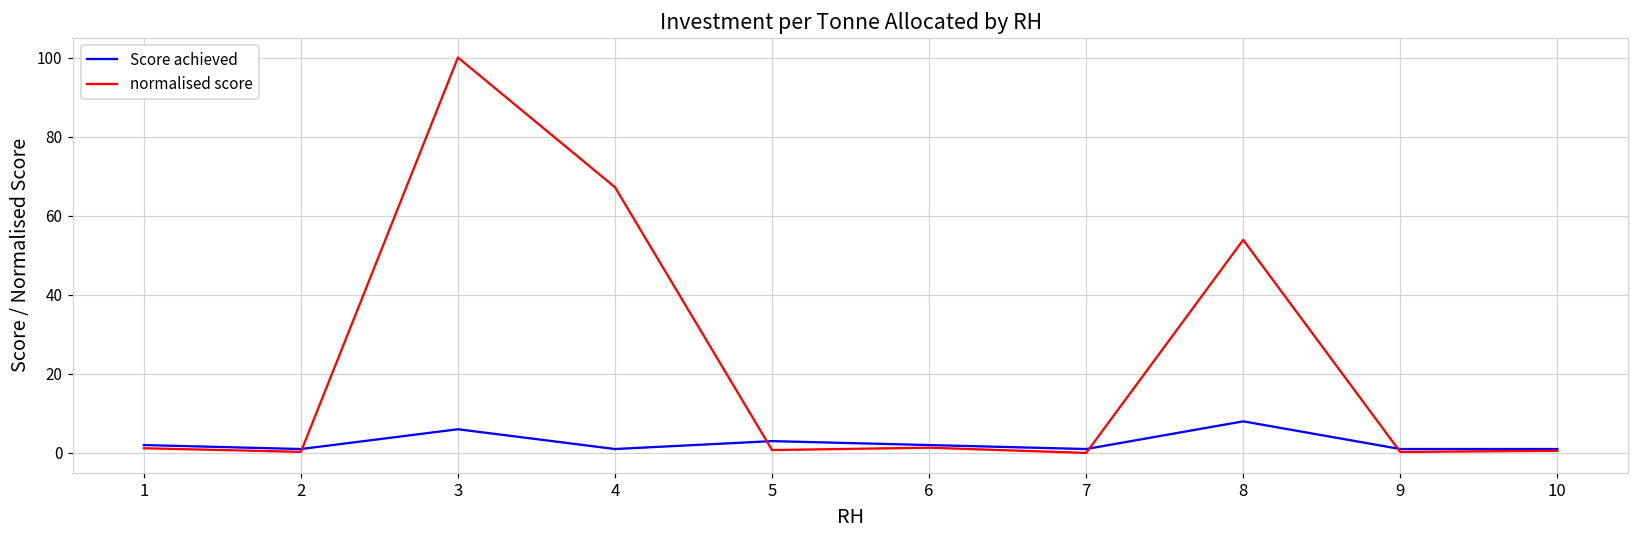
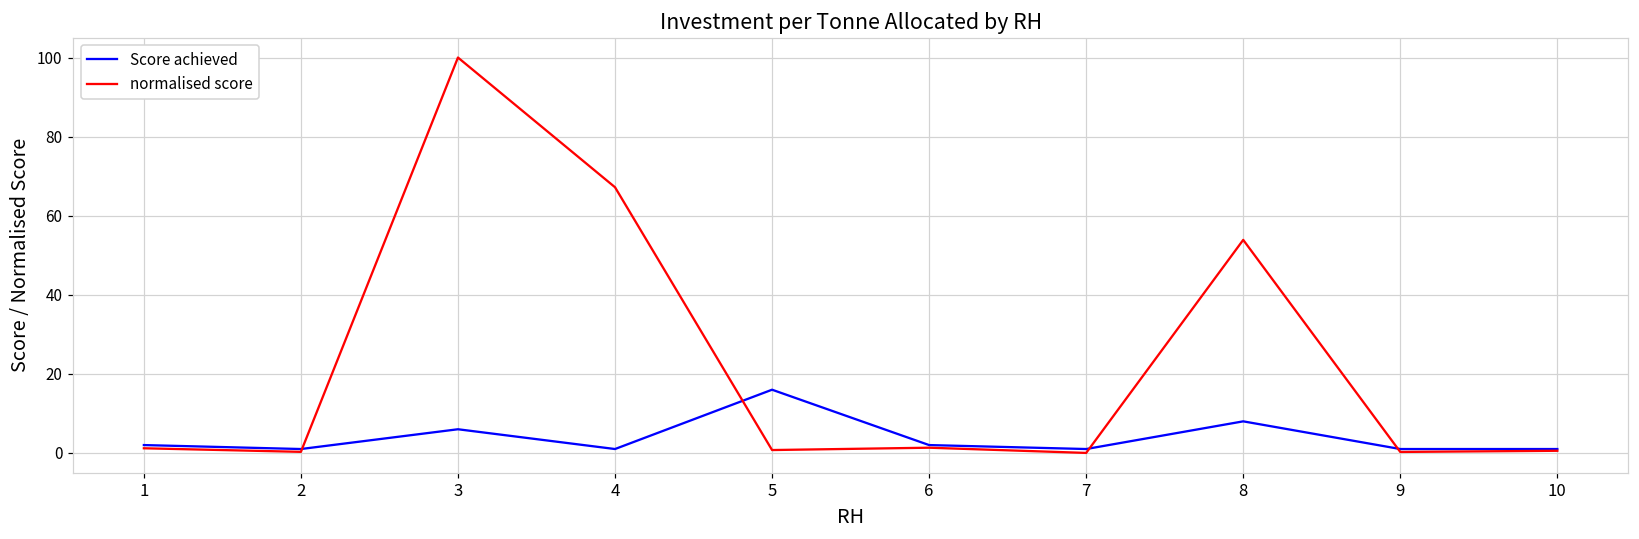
  {
    "Score achieved": {
      "1": 2,
      "2": 1,
      "3": 6,
      "4": 1,
-     "5": 3,
+     "5": 16,
      "7": 1,
      "8": 8,
      "9": 1
    },
    "normalised score": {
      "1": 1,
      "2": 0,
      "3": 100,
      "4": 67,
      "5": 1,
      "7": 0,
      "8": 54,
      "9": 0
    }
  }
